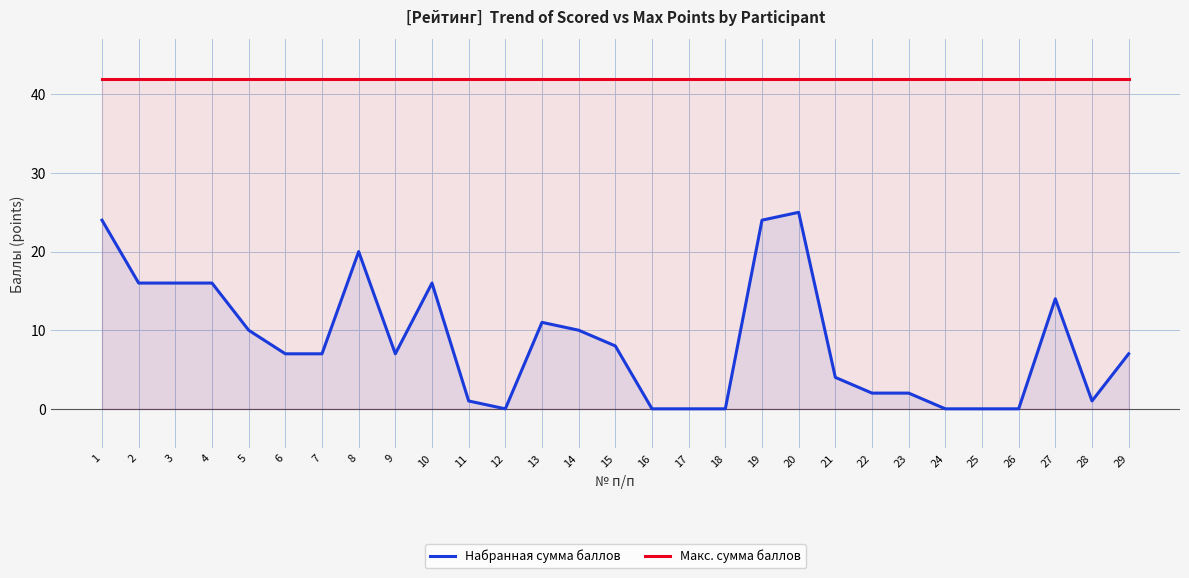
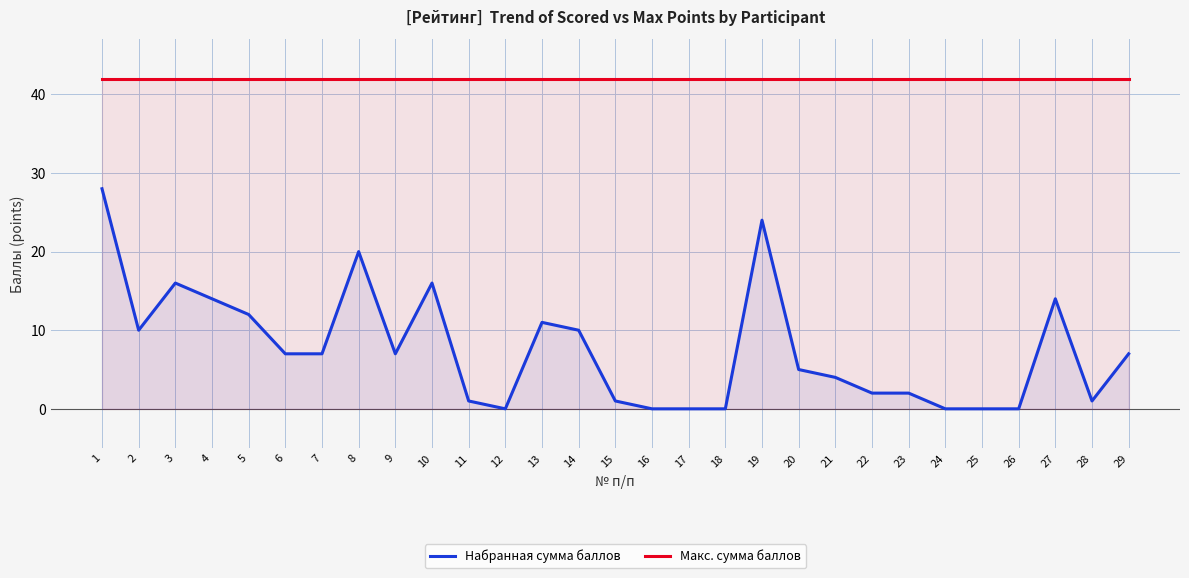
  {
    "Набранная сумма баллов": {
-     "1": 24,
-     "2": 16,
+     "1": 28,
+     "2": 10,
      "3": 16,
-     "4": 16,
-     "5": 10,
+     "4": 14,
+     "5": 12,
      "6": 7,
      "7": 7,
      "8": 20,
      "9": 7,
      "10": 16,
      "11": 1,
      "12": 0,
      "13": 11,
      "14": 10,
-     "15": 8,
+     "15": 1,
      "16": 0,
      "17": 0,
      "18": 0,
      "19": 24,
-     "20": 25,
+     "20": 5,
      "21": 4,
      "22": 2,
      "23": 2,
      "24": 0,
      "25": 0,
      "26": 0,
      "27": 14,
      "28": 1,
      "29": 7
    },
    "Макс. сумма баллов": {
      "1": 42,
      "2": 42,
      "3": 42,
      "4": 42,
      "5": 42,
      "6": 42,
      "7": 42,
      "8": 42,
      "9": 42,
      "10": 42,
      "11": 42,
      "12": 42,
      "13": 42,
      "14": 42,
      "15": 42,
      "16": 42,
      "17": 42,
      "18": 42,
      "19": 42,
      "20": 42,
      "21": 42,
      "22": 42,
      "23": 42,
      "24": 42,
      "25": 42,
      "26": 42,
      "27": 42,
      "28": 42,
      "29": 42
    }
  }
